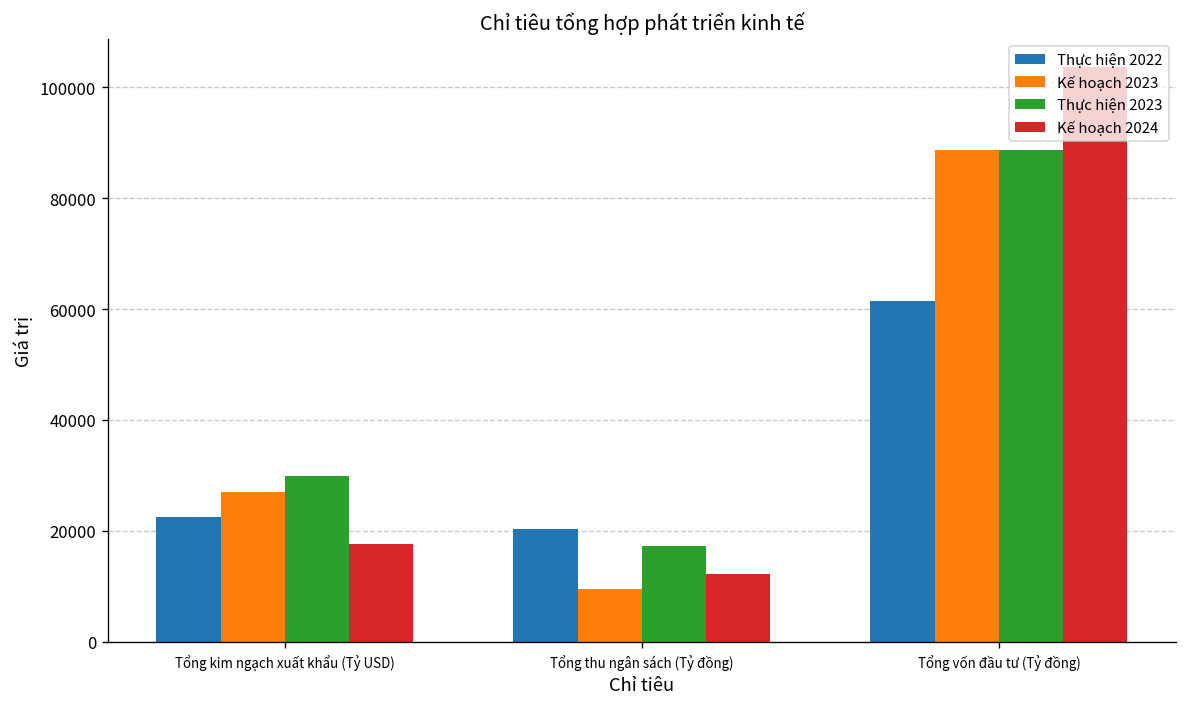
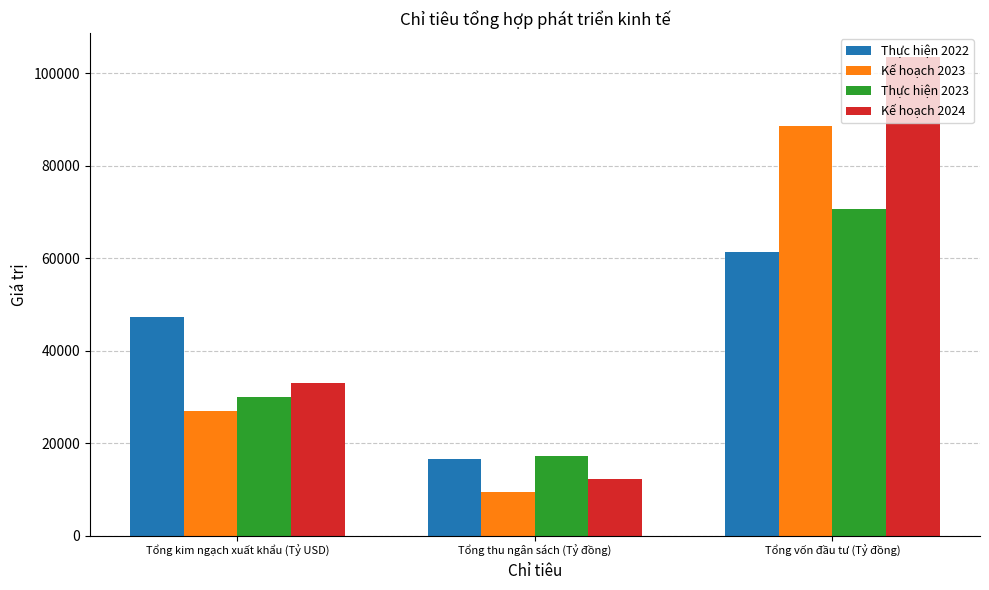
  {
    "Thực hiện 2022": {
-     "Tổng kim ngạch xuất khẩu (Tỷ USD)": 22000,
-     "Tổng thu ngân sách (Tỷ đồng)": 20000,
+     "Tổng kim ngạch xuất khẩu (Tỷ USD)": 47000,
+     "Tổng thu ngân sách (Tỷ đồng)": 17000,
      "Tổng vốn đầu tư (Tỷ đồng)": 61000
    },
    "Kế hoạch 2023": {
      "Tổng kim ngạch xuất khẩu (Tỷ USD)": 27000,
      "Tổng thu ngân sách (Tỷ đồng)": 9000,
      "Tổng vốn đầu tư (Tỷ đồng)": 89000
    },
    "Thực hiện 2023": {
      "Tổng kim ngạch xuất khẩu (Tỷ USD)": 30000,
      "Tổng thu ngân sách (Tỷ đồng)": 17000,
-     "Tổng vốn đầu tư (Tỷ đồng)": 89000
+     "Tổng vốn đầu tư (Tỷ đồng)": 71000
    },
    "Kế hoạch 2024": {
-     "Tổng kim ngạch xuất khẩu (Tỷ USD)": 18000,
+     "Tổng kim ngạch xuất khẩu (Tỷ USD)": 33000,
      "Tổng thu ngân sách (Tỷ đồng)": 12000
    }
  }
